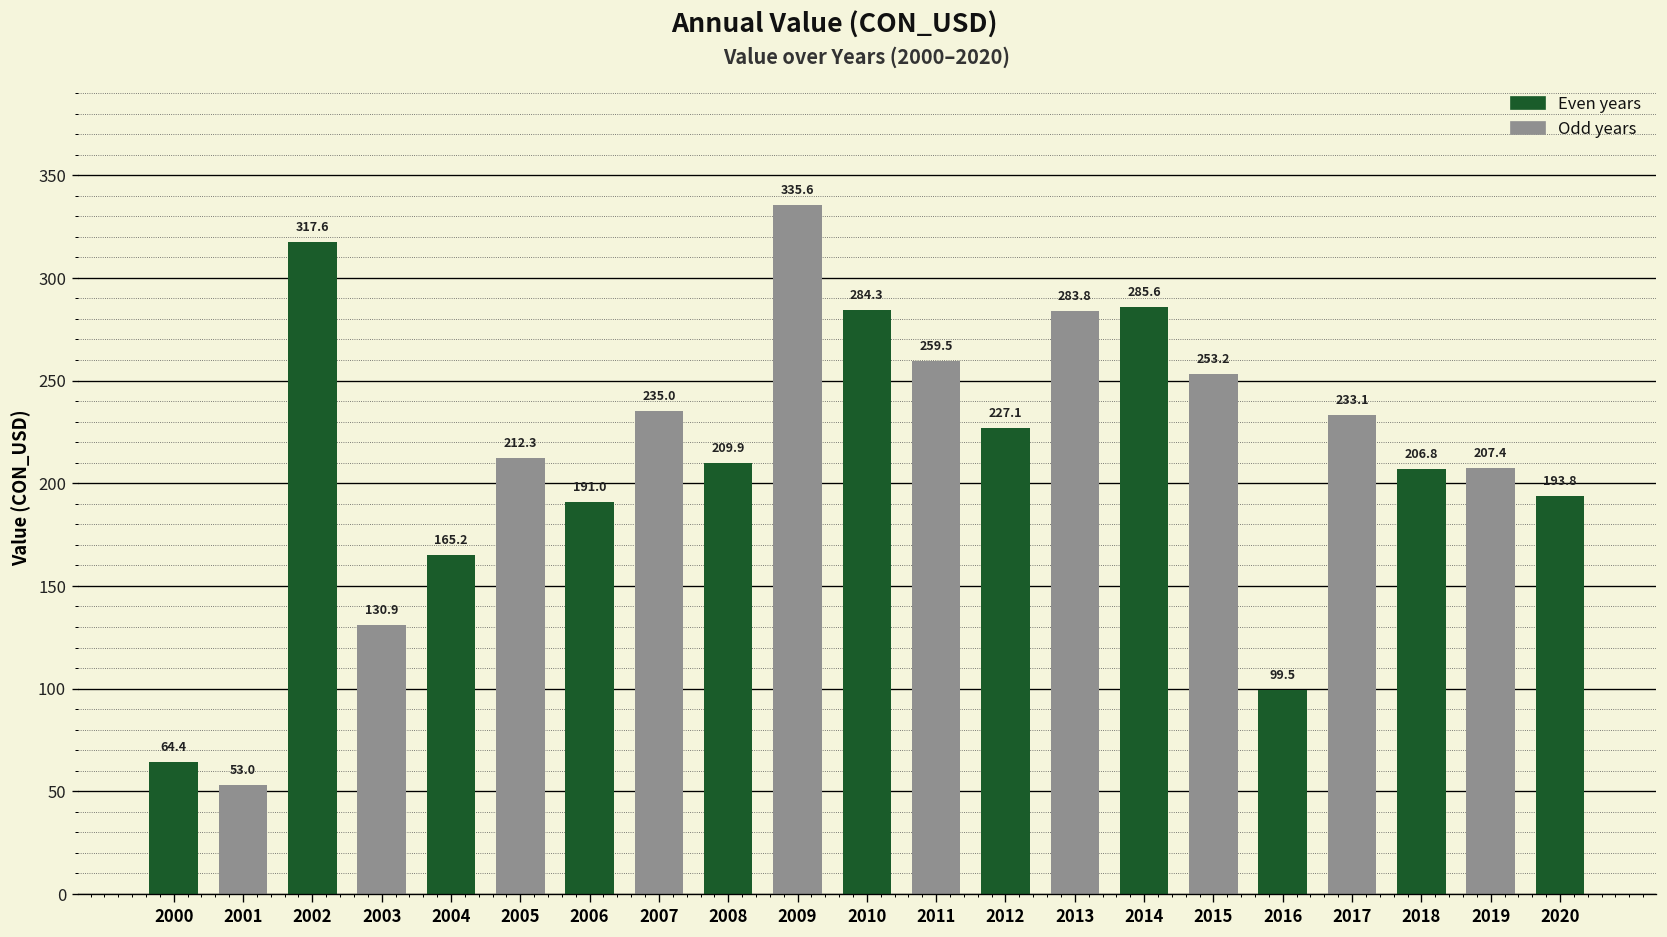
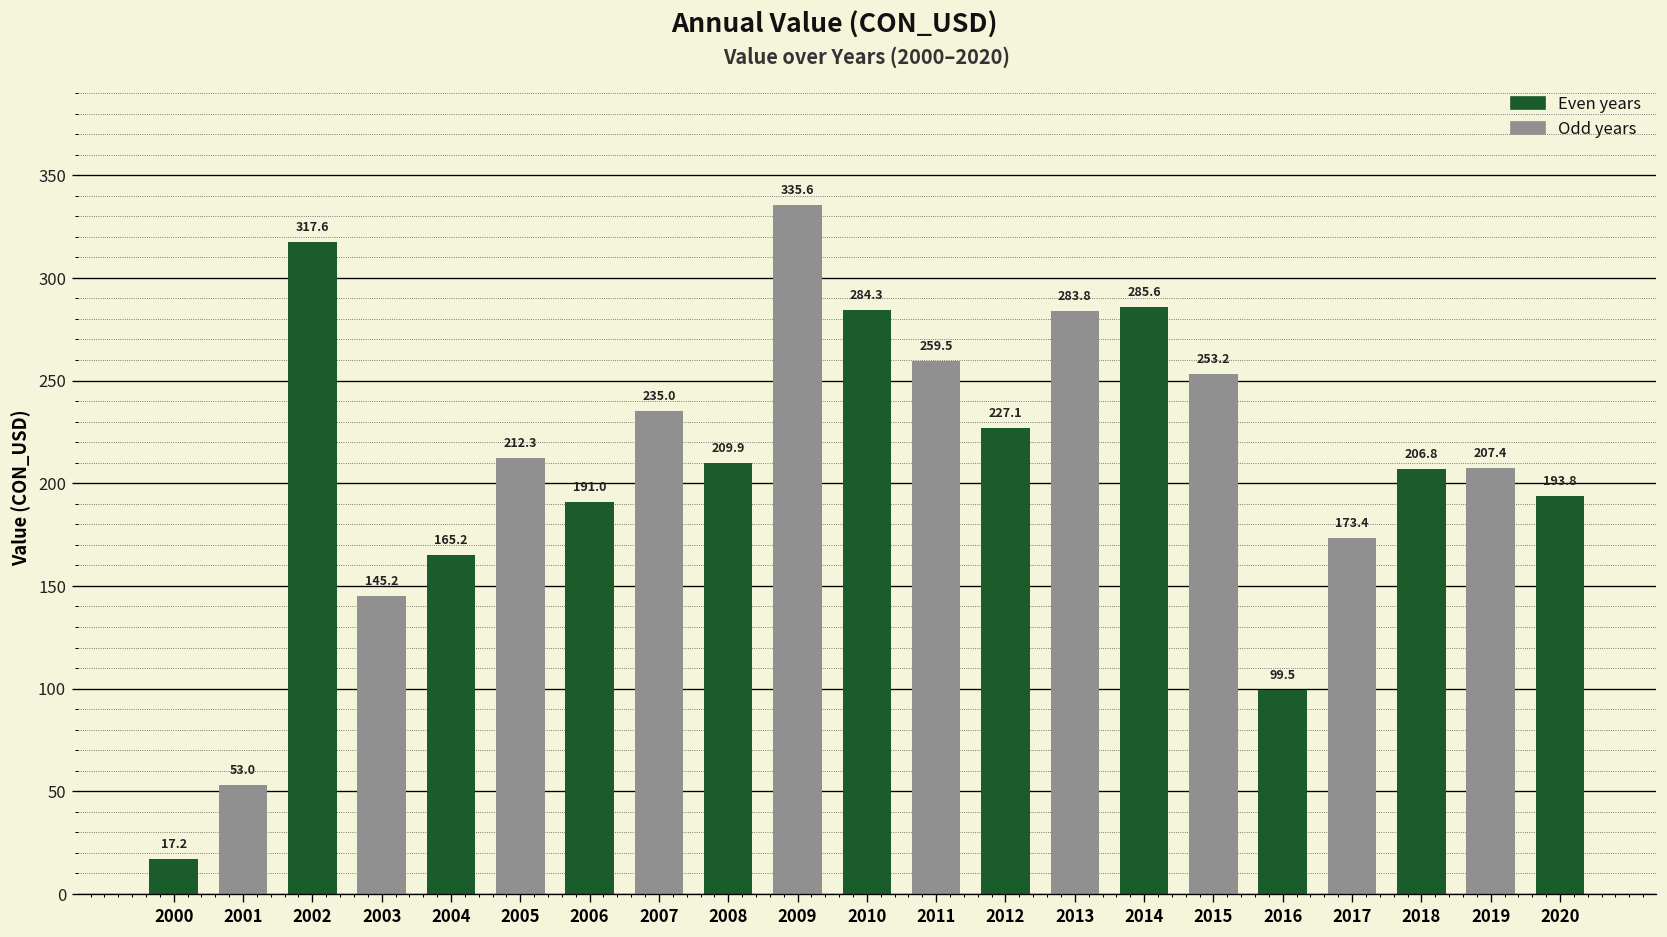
  {
-   "2000": 64.4,
+   "2000": 17.2,
    "2001": 53.0,
    "2002": 317.6,
-   "2003": 130.9,
+   "2003": 145.2,
    "2004": 165.2,
    "2005": 212.3,
    "2006": 191.0,
    "2007": 235.0,
    "2008": 209.9,
    "2009": 335.6,
    "2010": 284.3,
    "2011": 259.5,
    "2012": 227.1,
    "2013": 283.8,
    "2014": 285.6,
    "2015": 253.2,
    "2016": 99.5,
-   "2017": 233.1,
+   "2017": 173.4,
    "2018": 206.8,
    "2019": 207.4,
    "2020": 193.8
  }
